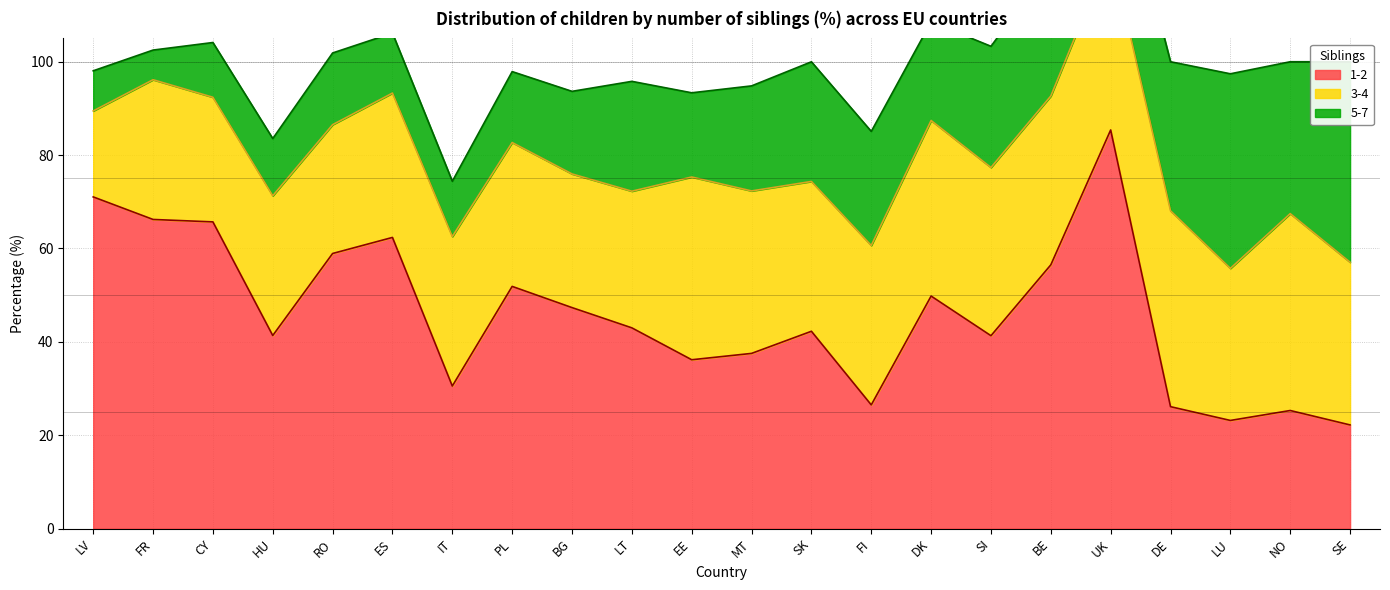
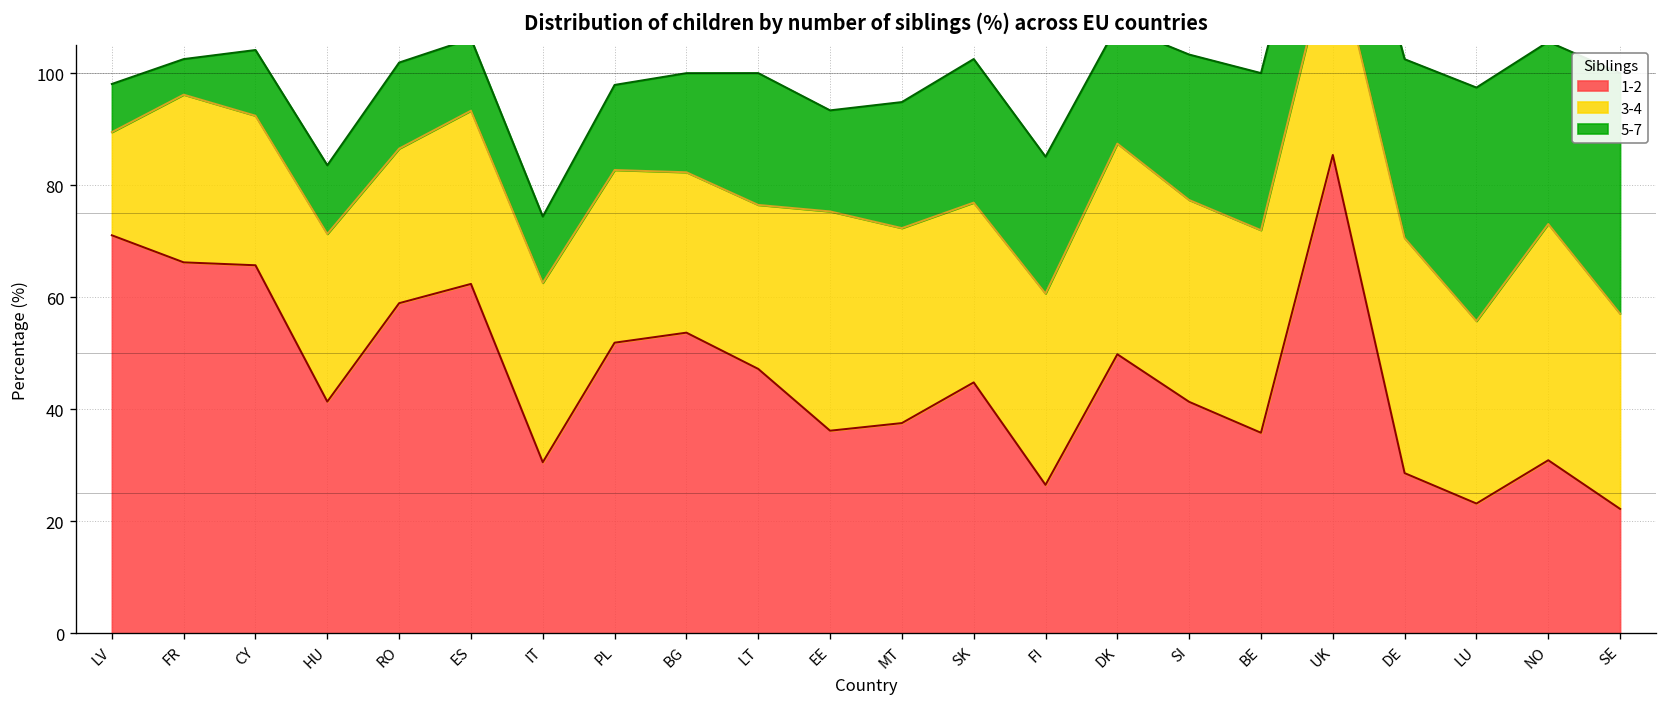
  {
    "1-2": {
      "LV": 71,
      "FR": 66,
      "CY": 66,
      "HU": 41,
      "RO": 59,
      "ES": 62,
      "IT": 31,
      "PL": 52,
-     "BG": 47,
-     "LT": 43,
+     "BG": 54,
+     "LT": 47,
      "EE": 36,
      "MT": 38,
-     "SK": 42,
+     "SK": 45,
      "FI": 27,
      "DK": 50,
      "SI": 41,
-     "BE": 57,
+     "BE": 36,
      "UK": 85,
-     "DE": 26,
+     "DE": 29,
      "LU": 23,
-     "NO": 25,
+     "NO": 31,
      "SE": 22
    },
    "3-4": {
      "LV": 18,
      "FR": 30,
      "CY": 27,
      "HU": 30,
      "RO": 28,
      "ES": 31,
      "IT": 32,
      "PL": 31,
      "BG": 29,
      "LT": 29,
      "EE": 39,
      "MT": 35,
      "SK": 32,
      "FI": 34,
      "DK": 38,
      "SI": 36,
      "BE": 36,
      "DE": 42,
      "LU": 33,
      "NO": 42,
      "SE": 35
    },
    "5-7": {
      "LV": 9,
      "FR": 6,
      "CY": 12,
      "HU": 12,
      "RO": 15,
      "IT": 12,
      "PL": 15,
      "BG": 18,
      "LT": 24,
      "EE": 18,
      "MT": 23,
      "SK": 26,
      "FI": 24,
      "SI": 26,
      "DE": 32,
      "LU": 42
    }
  }
